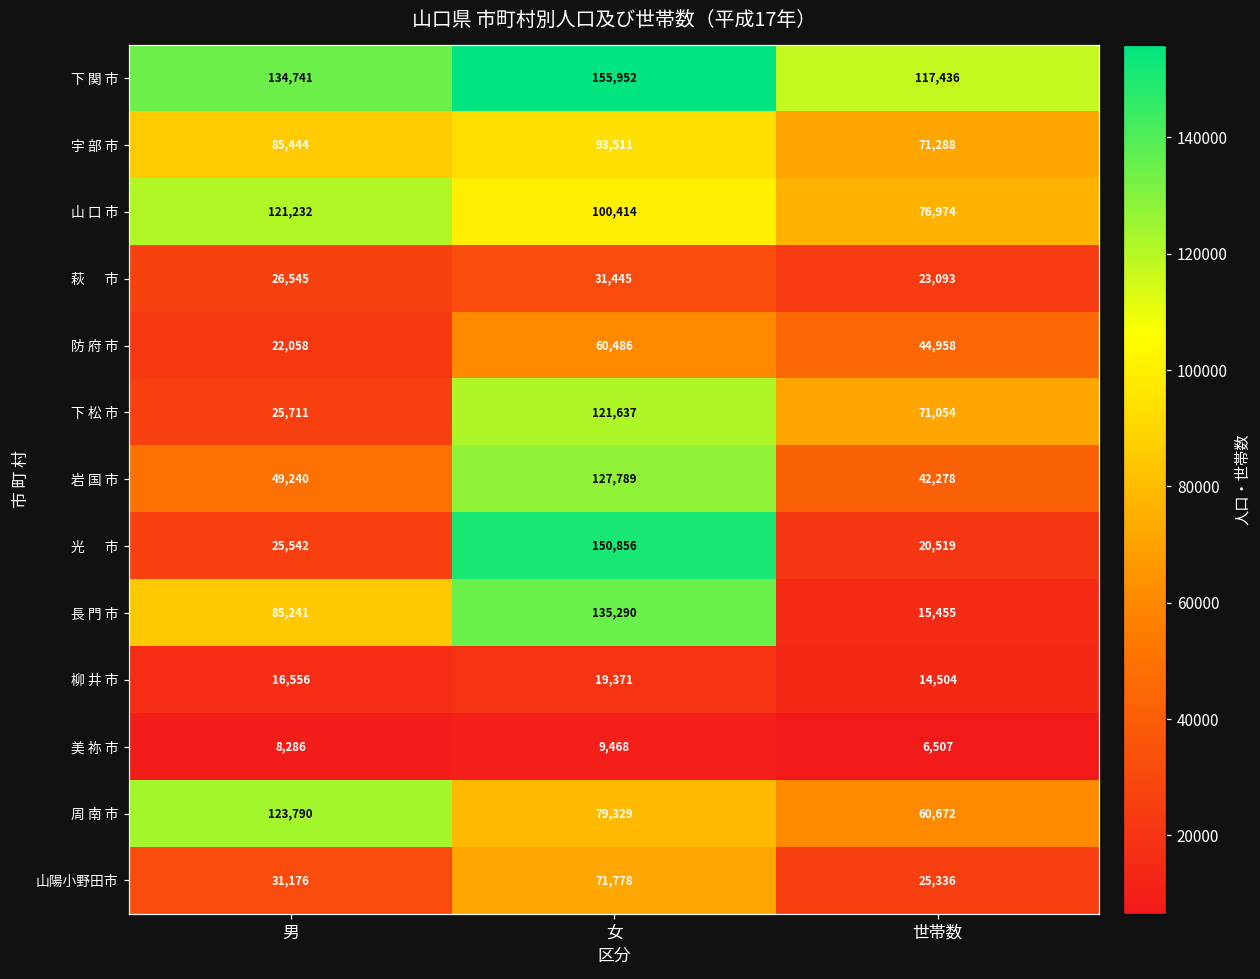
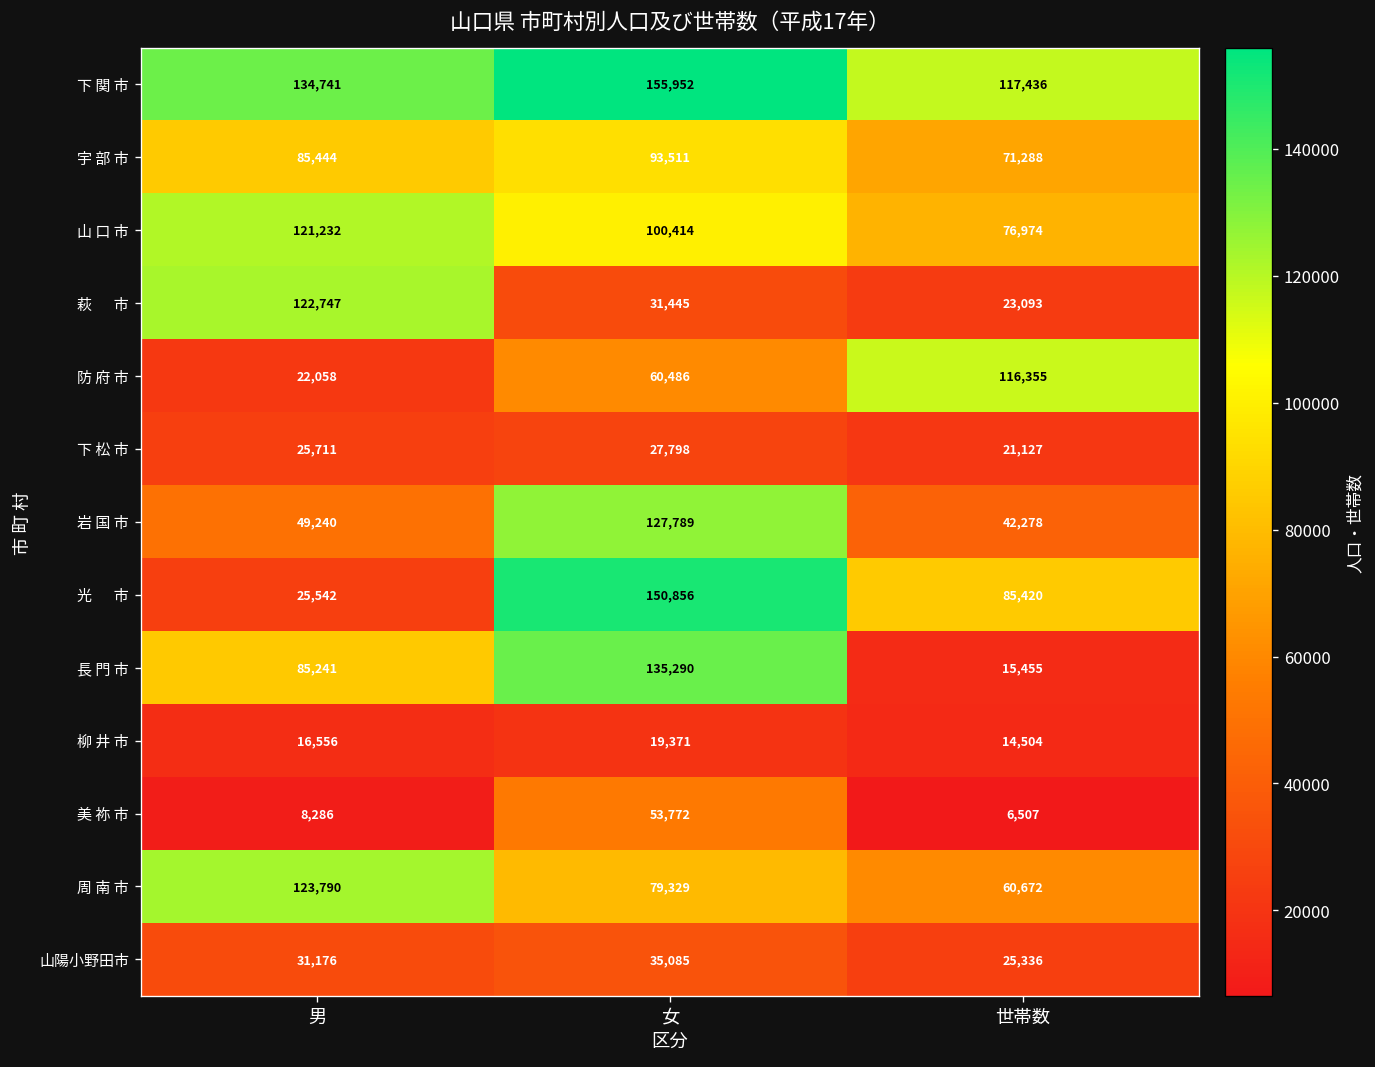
  {
    "下 関 市": {
      "男": "134,741",
      "女": "155,952",
      "世帯数": "117,436"
    },
    "宇 部 市": {
      "男": "85,444",
      "女": "93,511",
      "世帯数": "71,288"
    },
    "山 口 市": {
      "男": "121,232",
      "女": "100,414",
      "世帯数": "76,974"
    },
    "萩 市": {
-     "男": "26,545",
+     "男": "122,747",
      "女": "31,445",
      "世帯数": "23,093"
    },
    "防 府 市": {
      "男": "22,058",
      "女": "60,486",
-     "世帯数": "44,958"
+     "世帯数": "116,355"
    },
    "下 松 市": {
      "男": "25,711",
-     "女": "121,637",
-     "世帯数": "71,054"
+     "女": "27,798",
+     "世帯数": "21,127"
    },
    "岩 国 市": {
      "男": "49,240",
      "女": "127,789",
      "世帯数": "42,278"
    },
    "光 市": {
      "男": "25,542",
      "女": "150,856",
-     "世帯数": "20,519"
+     "世帯数": "85,420"
    },
    "長 門 市": {
      "男": "85,241",
      "女": "135,290",
      "世帯数": "15,455"
    },
    "柳 井 市": {
      "男": "16,556",
      "女": "19,371",
      "世帯数": "14,504"
    },
    "美 祢 市": {
      "男": "8,286",
-     "女": "9,468",
+     "女": "53,772",
      "世帯数": "6,507"
    },
    "周 南 市": {
      "男": "123,790",
      "女": "79,329",
      "世帯数": "60,672"
    },
    "山陽小野田市": {
      "男": "31,176",
-     "女": "71,778",
+     "女": "35,085",
      "世帯数": "25,336"
    }
  }
